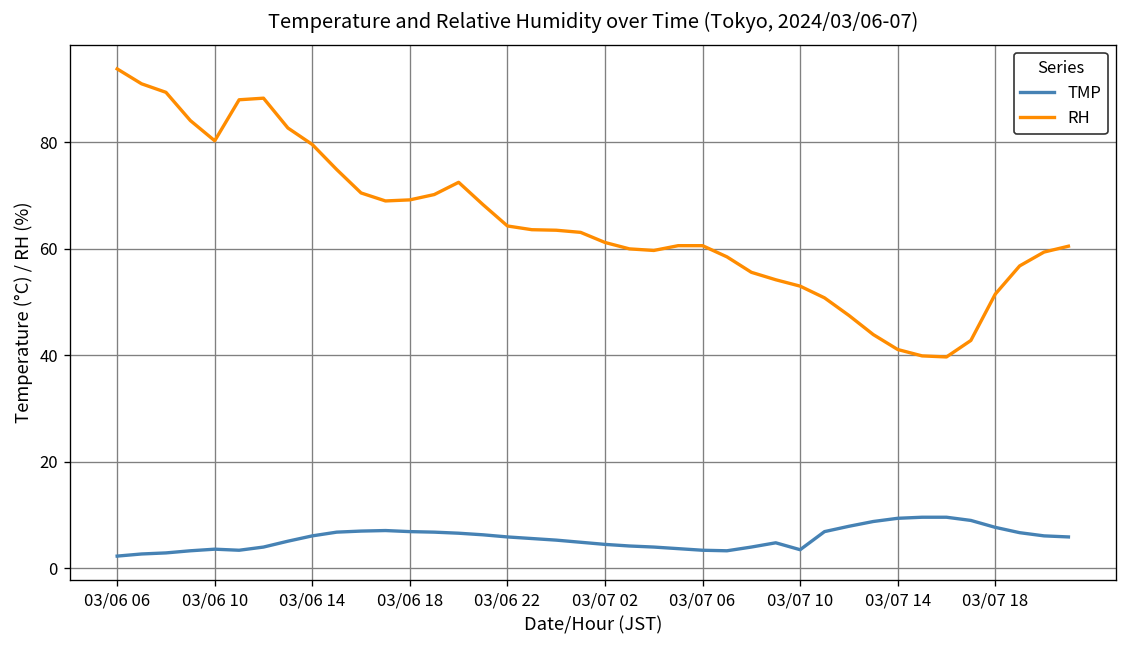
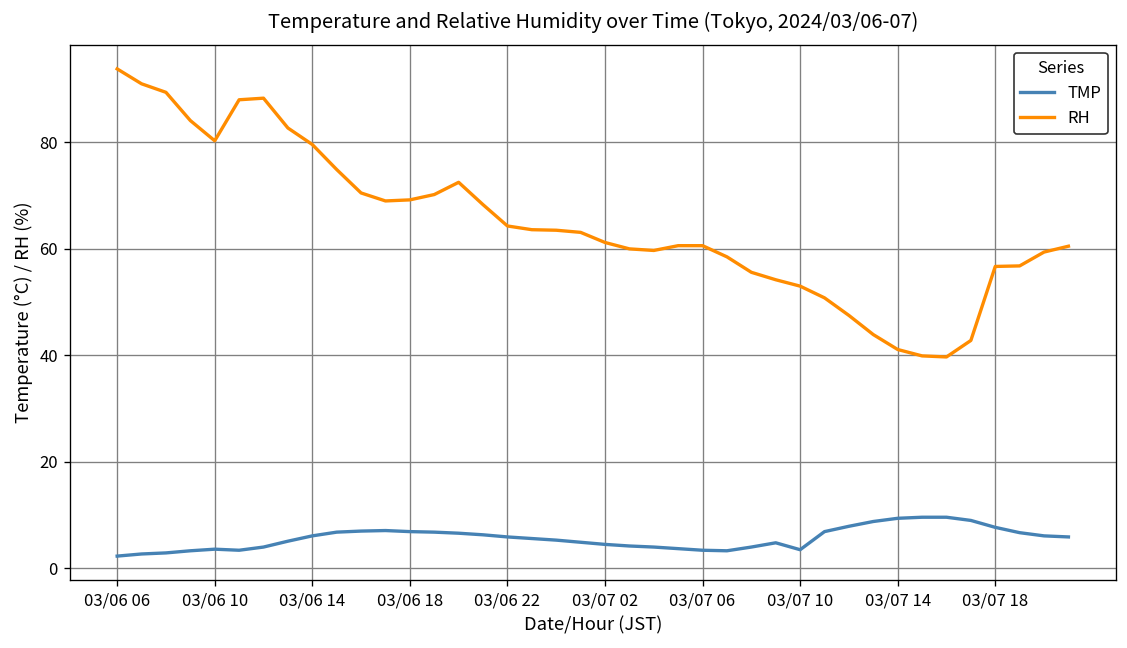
  {
    "TMP": {
      "03/06 06": 2,
      "03/06 10": 4,
      "03/06 14": 6,
      "03/06 18": 7,
      "03/06 22": 6,
      "03/07 02": 5,
      "03/07 06": 3,
      "03/07 10": 4,
      "03/07 14": 9,
      "03/07 18": 8
    },
    "RH": {
      "03/06 06": 94,
      "03/06 10": 80,
      "03/06 14": 80,
      "03/06 18": 69,
      "03/06 22": 64,
      "03/07 02": 61,
      "03/07 06": 61,
      "03/07 10": 53,
      "03/07 14": 41,
-     "03/07 18": 52
+     "03/07 18": 57
    }
  }
